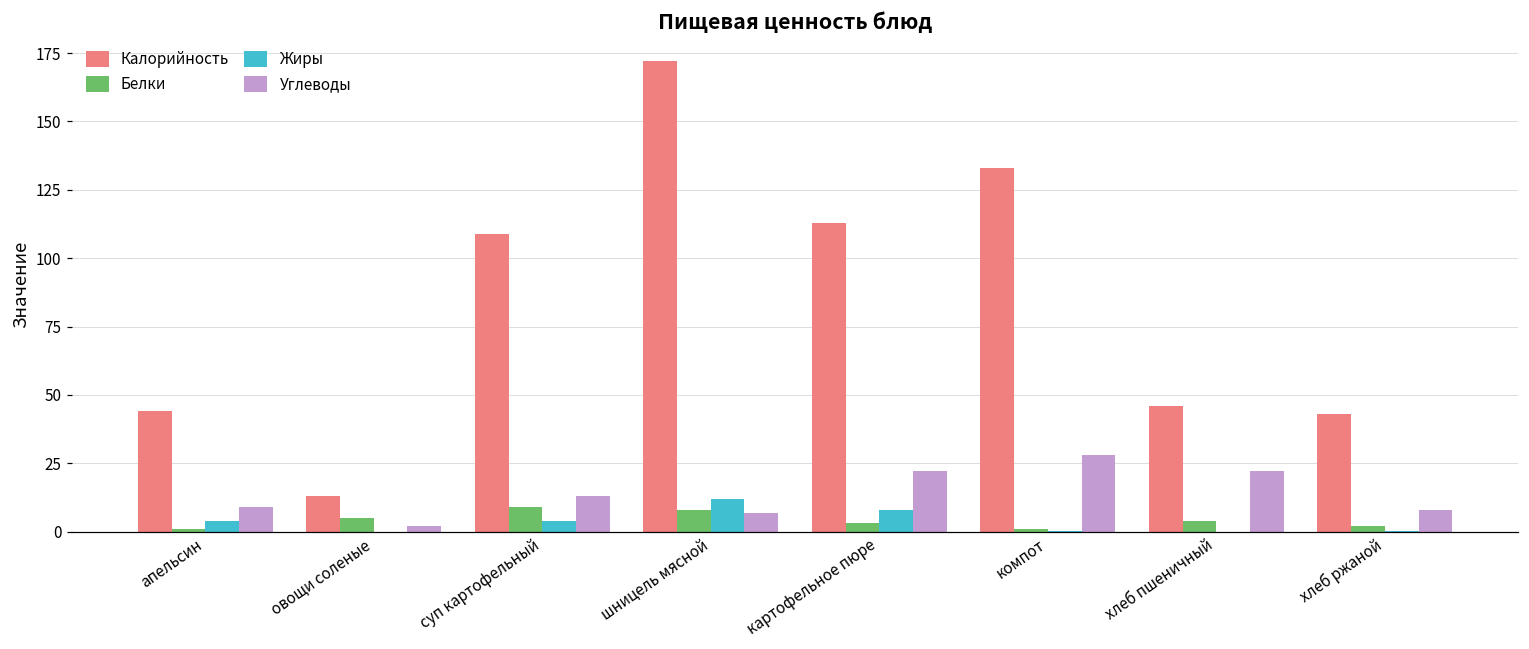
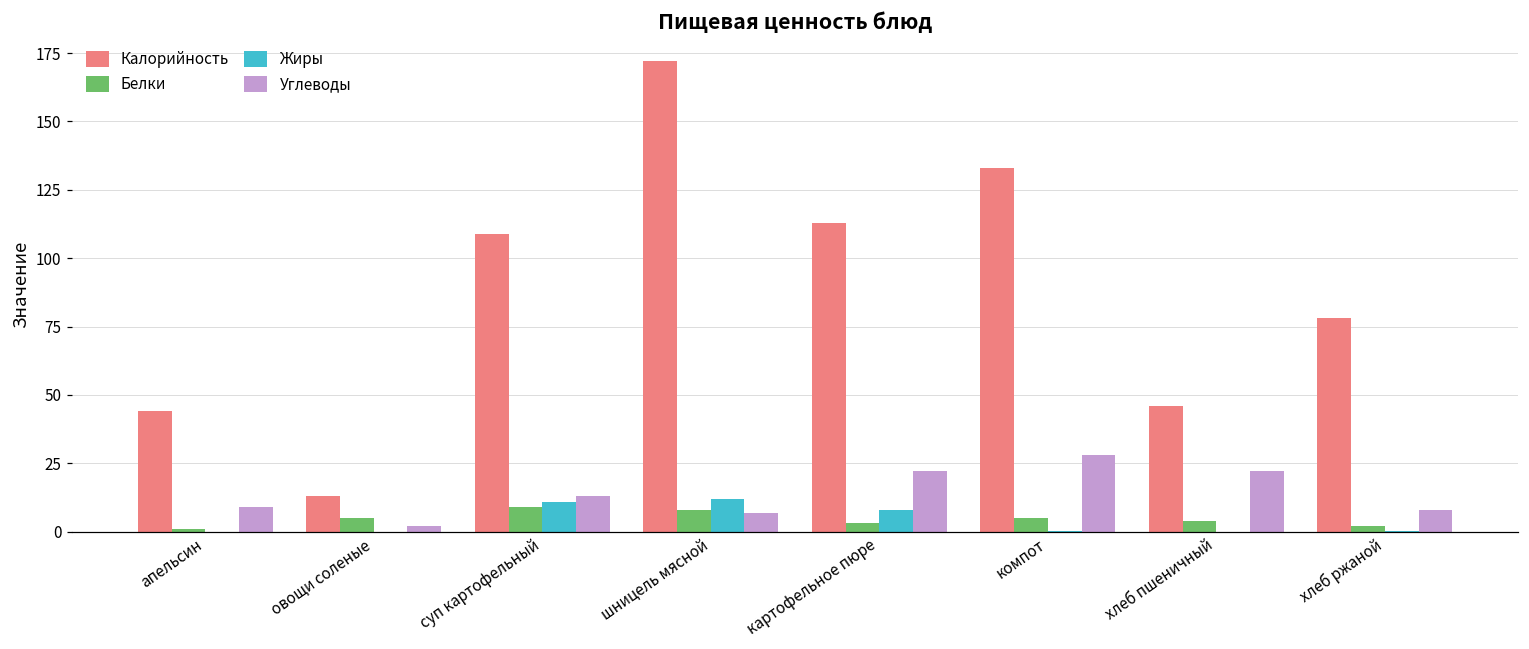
  {
    "Калорийность": {
      "апельсин": 44,
      "овощи соленые": 13,
      "суп картофельный": 109,
      "шницель мясной": 172,
      "картофельное пюре": 113,
      "компот": 133,
      "хлеб пшеничный": 46,
-     "хлеб ржаной": 43
+     "хлеб ржаной": 78
    },
    "Белки": {
      "овощи соленые": 5,
      "суп картофельный": 9,
      "шницель мясной": 8,
      "картофельное пюре": 3,
-     "компот": 1,
+     "компот": 5,
      "хлеб пшеничный": 4,
      "хлеб ржаной": 2
    },
    "Жиры": {
-     "апельсин": 4,
+     "апельсин": 0,
      "овощи соленые": 0,
-     "суп картофельный": 4,
+     "суп картофельный": 11,
      "шницель мясной": 12,
      "картофельное пюре": 8,
      "хлеб пшеничный": 0
    },
    "Углеводы": {
      "апельсин": 9,
      "овощи соленые": 2,
      "суп картофельный": 13,
      "шницель мясной": 7,
      "картофельное пюре": 22,
      "компот": 28,
      "хлеб пшеничный": 22,
      "хлеб ржаной": 8
    }
  }
